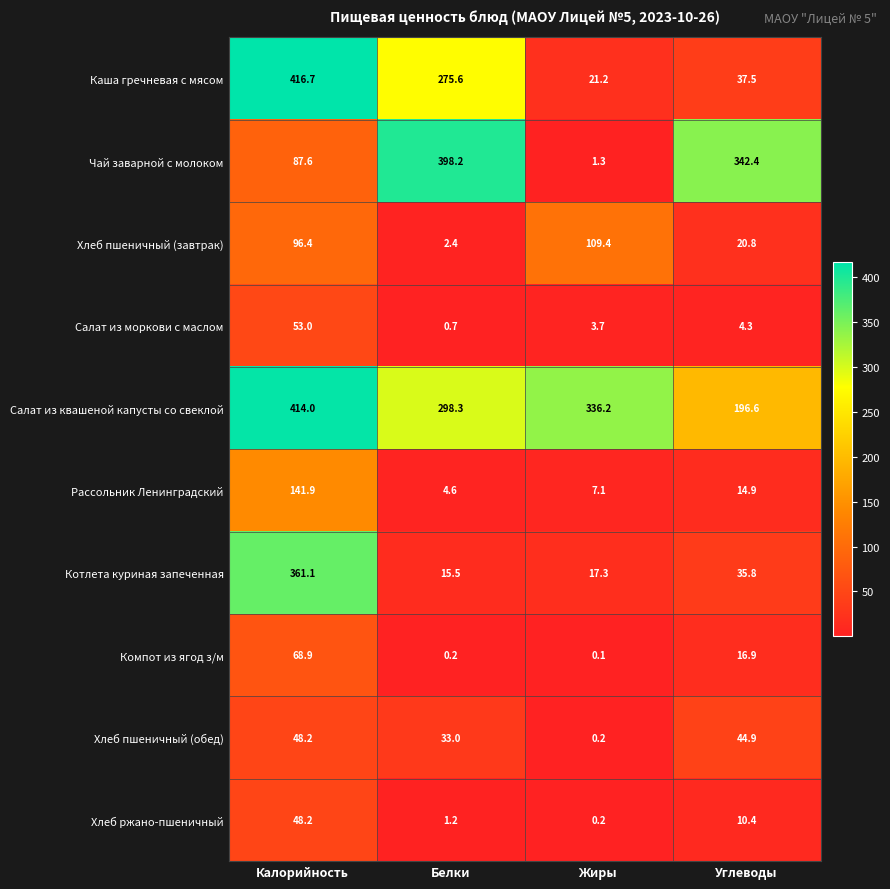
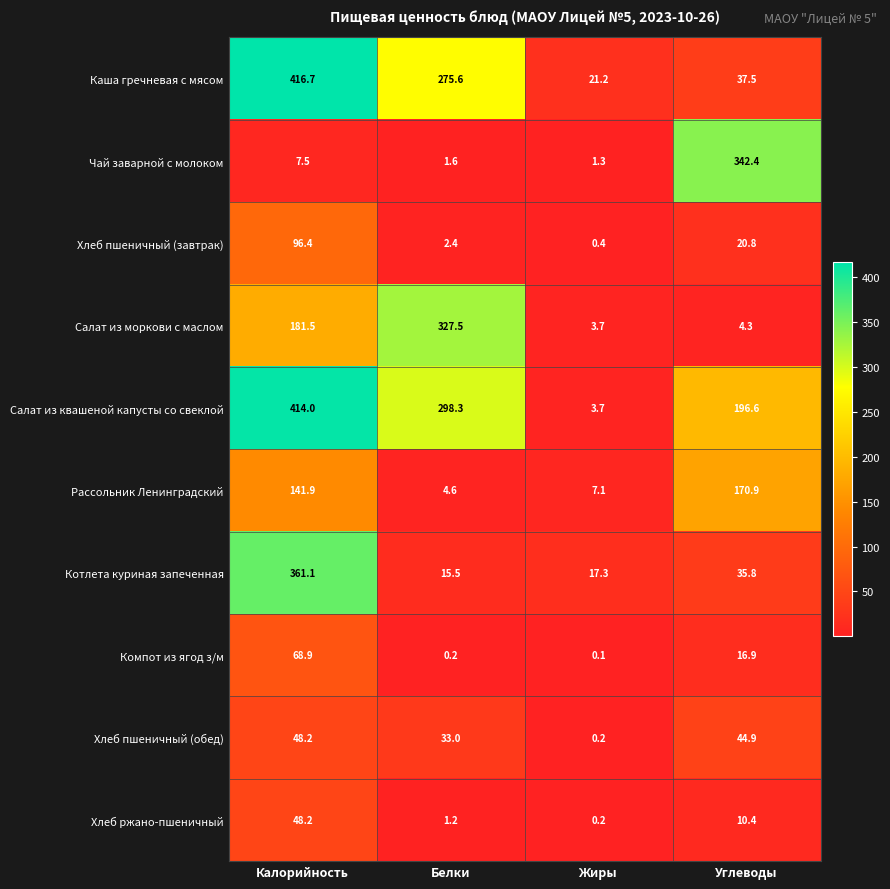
  {
    "Каша гречневая с мясом": {
      "Калорийность": 416.7,
      "Белки": 275.6,
      "Жиры": 21.2,
      "Углеводы": 37.5
    },
    "Чай заварной с молоком": {
-     "Калорийность": 87.6,
-     "Белки": 398.2,
+     "Калорийность": 7.5,
+     "Белки": 1.6,
      "Жиры": 1.3,
      "Углеводы": 342.4
    },
    "Хлеб пшеничный (завтрак)": {
      "Калорийность": 96.4,
      "Белки": 2.4,
-     "Жиры": 109.4,
+     "Жиры": 0.4,
      "Углеводы": 20.8
    },
    "Салат из моркови с маслом": {
-     "Калорийность": 53.0,
-     "Белки": 0.7,
+     "Калорийность": 181.5,
+     "Белки": 327.5,
      "Жиры": 3.7,
      "Углеводы": 4.3
    },
    "Салат из квашеной капусты со свеклой": {
      "Калорийность": 414.0,
      "Белки": 298.3,
-     "Жиры": 336.2,
+     "Жиры": 3.7,
      "Углеводы": 196.6
    },
    "Рассольник Ленинградский": {
      "Калорийность": 141.9,
      "Белки": 4.6,
      "Жиры": 7.1,
-     "Углеводы": 14.9
+     "Углеводы": 170.9
    },
    "Котлета куриная запеченная": {
      "Калорийность": 361.1,
      "Белки": 15.5,
      "Жиры": 17.3,
      "Углеводы": 35.8
    },
    "Компот из ягод з/м": {
      "Калорийность": 68.9,
      "Белки": 0.2,
      "Жиры": 0.1,
      "Углеводы": 16.9
    },
    "Хлеб пшеничный (обед)": {
      "Калорийность": 48.2,
      "Белки": 33.0,
      "Жиры": 0.2,
      "Углеводы": 44.9
    },
    "Хлеб ржано-пшеничный": {
      "Калорийность": 48.2,
      "Белки": 1.2,
      "Жиры": 0.2,
      "Углеводы": 10.4
    }
  }
